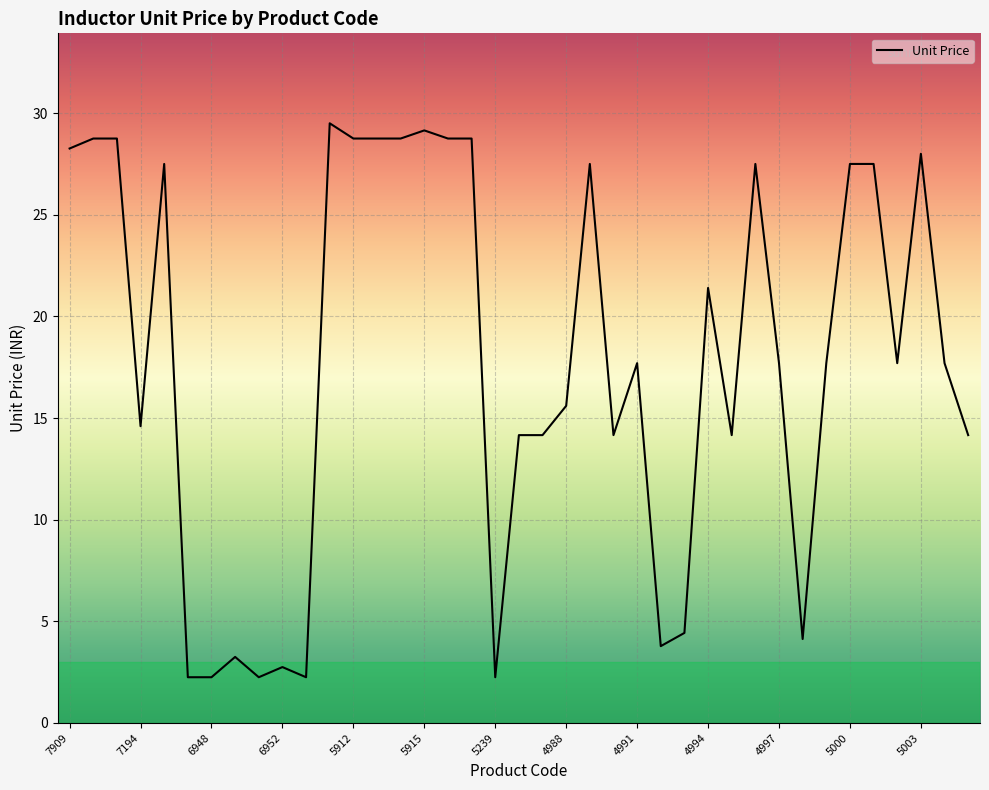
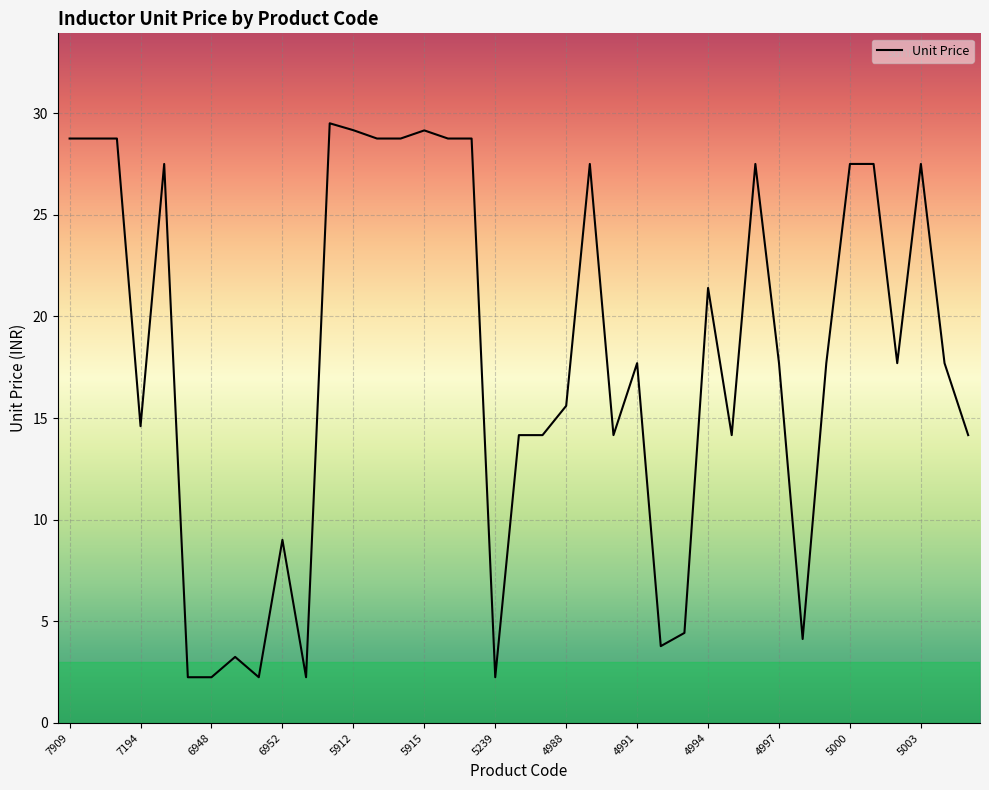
  {
-   "7909": 28.3,
+   "7909": 28.8,
    "7194": 14.6,
    "6948": 2.3,
-   "6952": 2.8,
-   "5912": 28.8,
+   "6952": 9.0,
+   "5912": 29.2,
    "5915": 29.2,
    "5239": 2.3,
    "4988": 15.6,
    "4991": 17.7,
    "4994": 21.4,
    "4997": 17.7,
    "5000": 27.5,
-   "5003": 28.0
+   "5003": 27.5
  }
